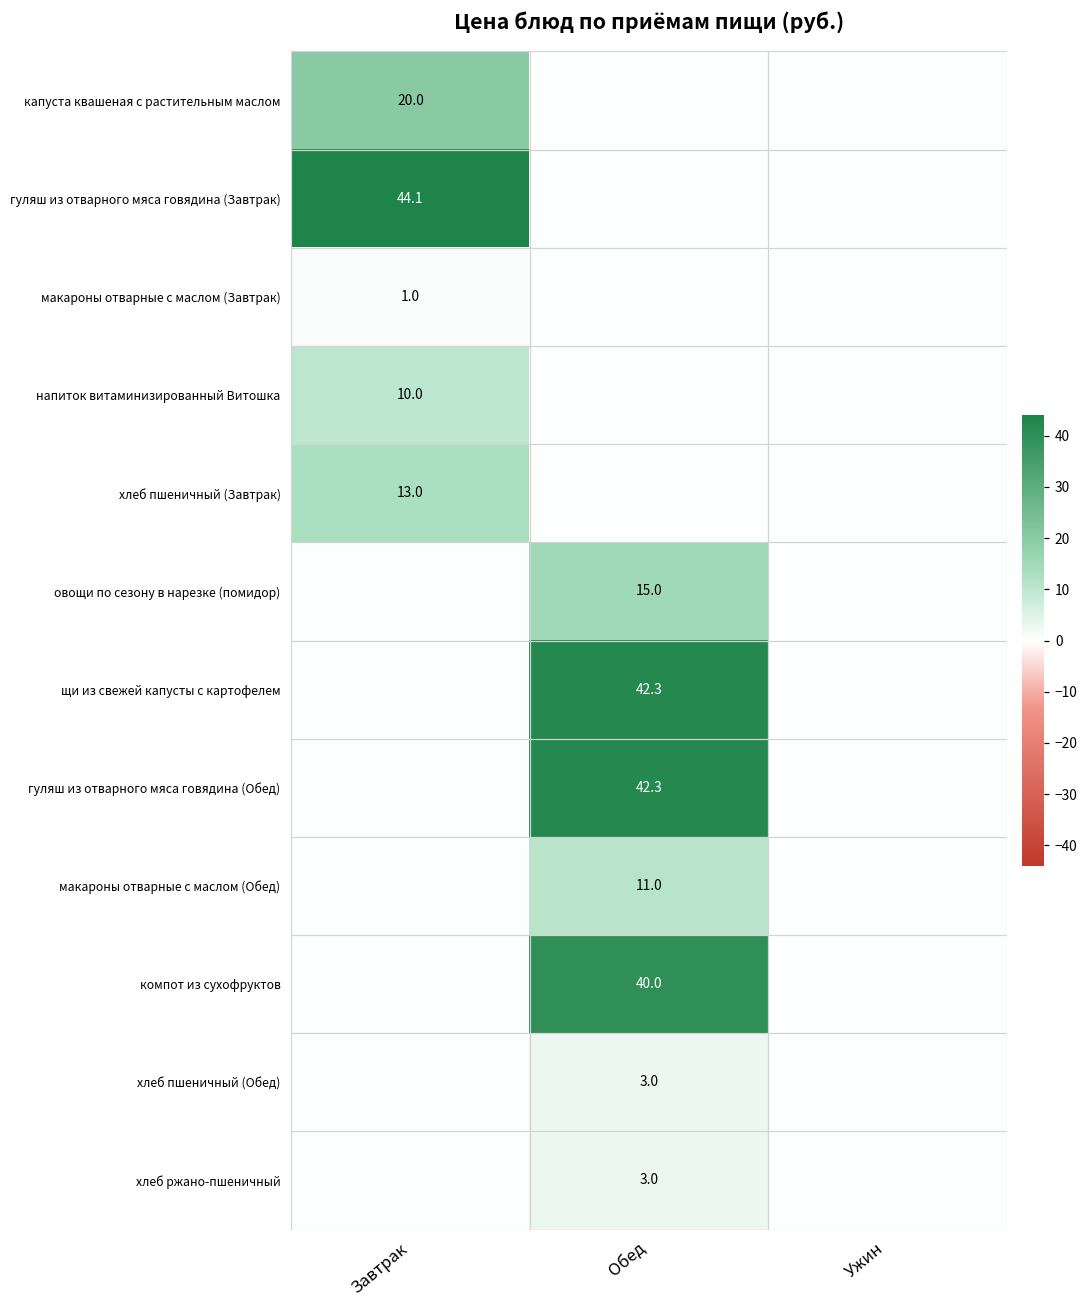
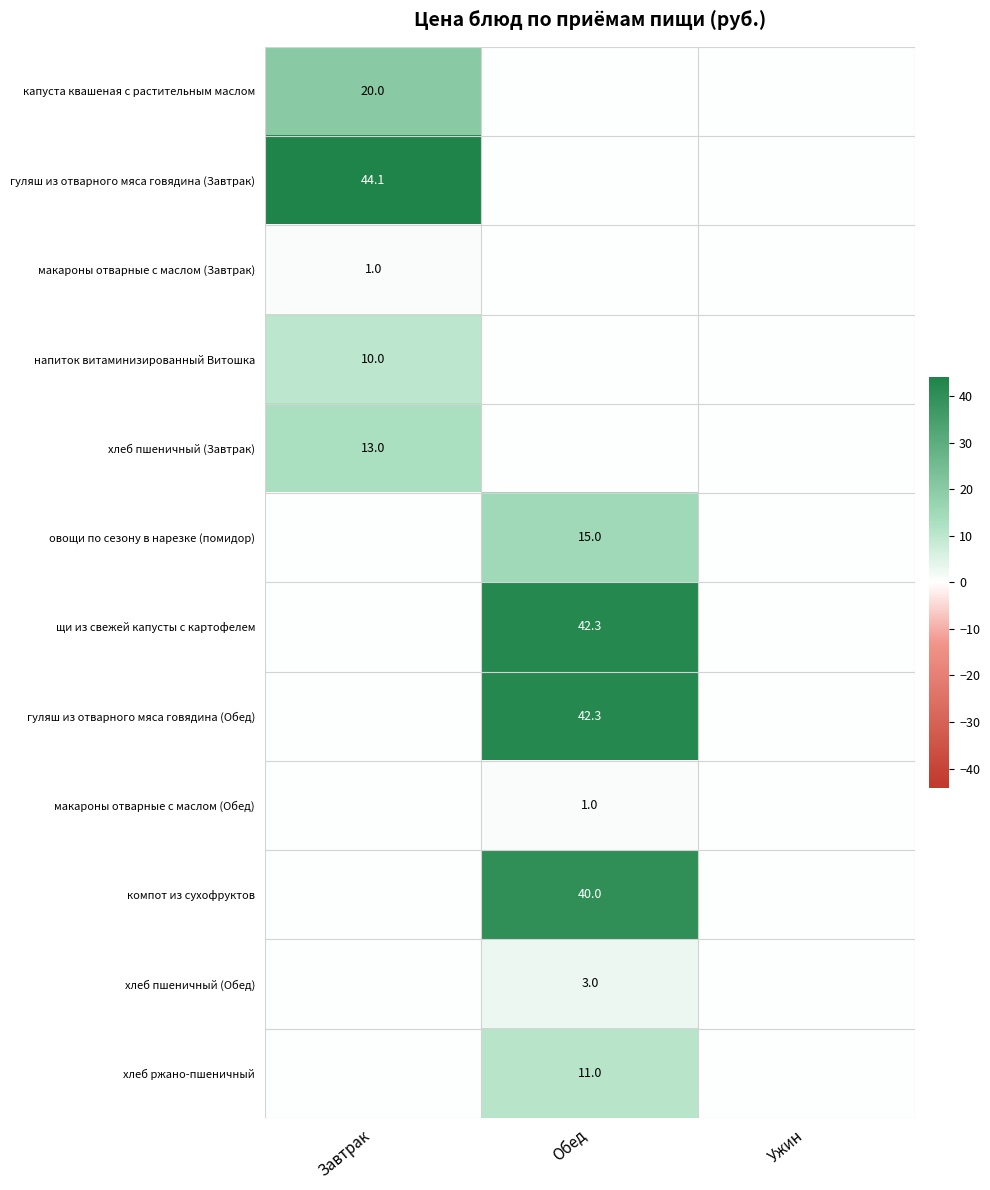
  {
    "капуста квашеная с растительным маслом": {
      "Завтрак": 20.0
    },
    "гуляш из отварного мяса говядина (Завтрак)": {
      "Завтрак": 44.1
    },
    "макароны отварные с маслом (Завтрак)": {
      "Завтрак": 1.0
    },
    "напиток витаминизированный Витошка": {
      "Завтрак": 10.0
    },
    "хлеб пшеничный (Завтрак)": {
      "Завтрак": 13.0
    },
    "овощи по сезону в нарезке (помидор)": {
      "Обед": 15.0
    },
    "щи из свежей капусты с картофелем": {
      "Обед": 42.3
    },
    "гуляш из отварного мяса говядина (Обед)": {
      "Обед": 42.3
    },
    "макароны отварные с маслом (Обед)": {
-     "Обед": 11.0
+     "Обед": 1.0
    },
    "компот из сухофруктов": {
      "Обед": 40.0
    },
    "хлеб пшеничный (Обед)": {
      "Обед": 3.0
    },
    "хлеб ржано-пшеничный": {
-     "Обед": 3.0
+     "Обед": 11.0
    }
  }
